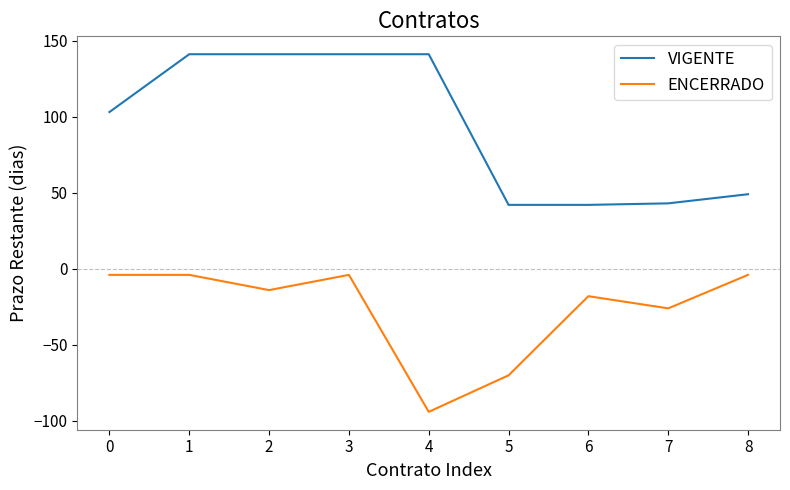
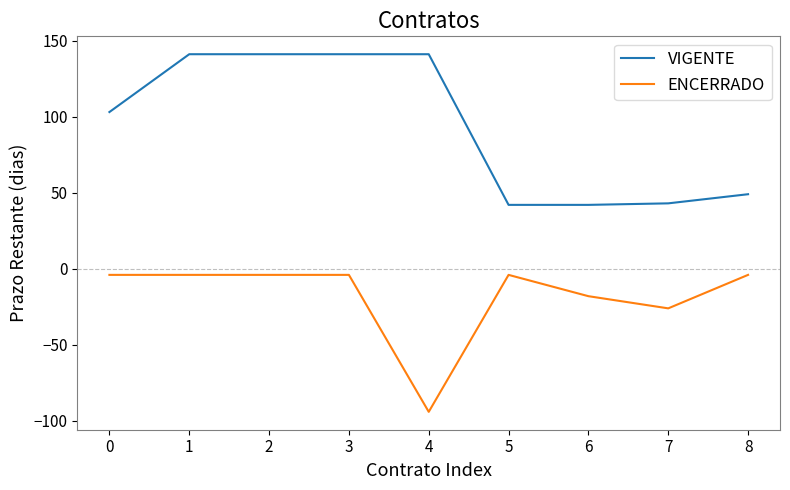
  {
    "VIGENTE": {
      "0": 103,
      "1": 141,
      "2": 141,
      "3": 141,
      "4": 141,
      "5": 42,
      "6": 42,
      "7": 43,
      "8": 49
    },
    "ENCERRADO": {
      "0": -4,
      "1": -4,
-     "2": -14,
+     "2": -4,
      "3": -4,
      "4": -94,
-     "5": -70,
+     "5": -4,
      "6": -18,
      "7": -26,
      "8": -4
    }
  }
